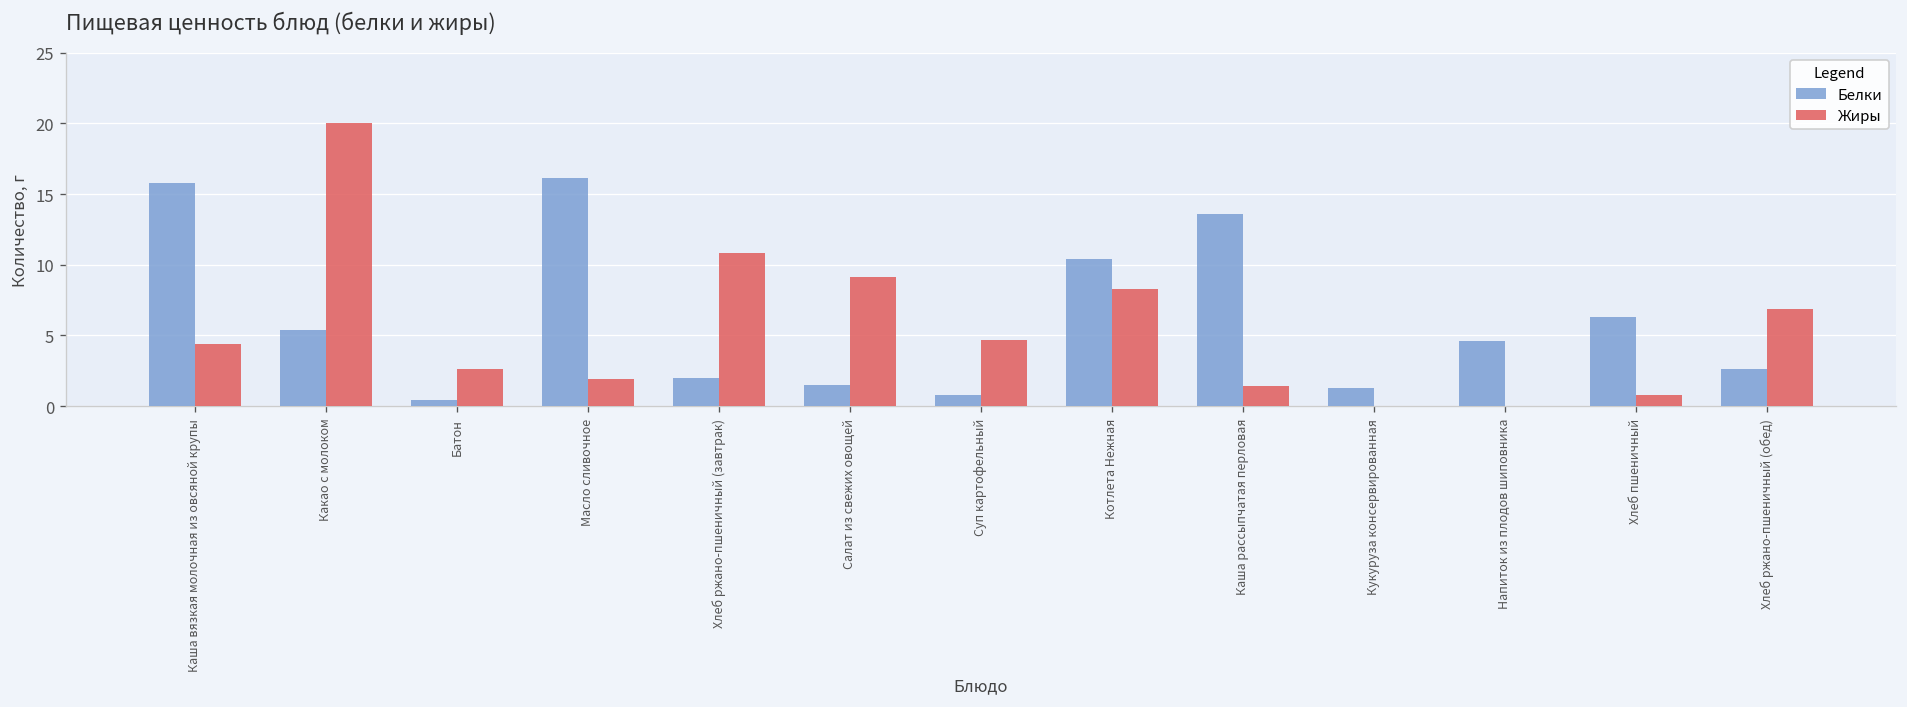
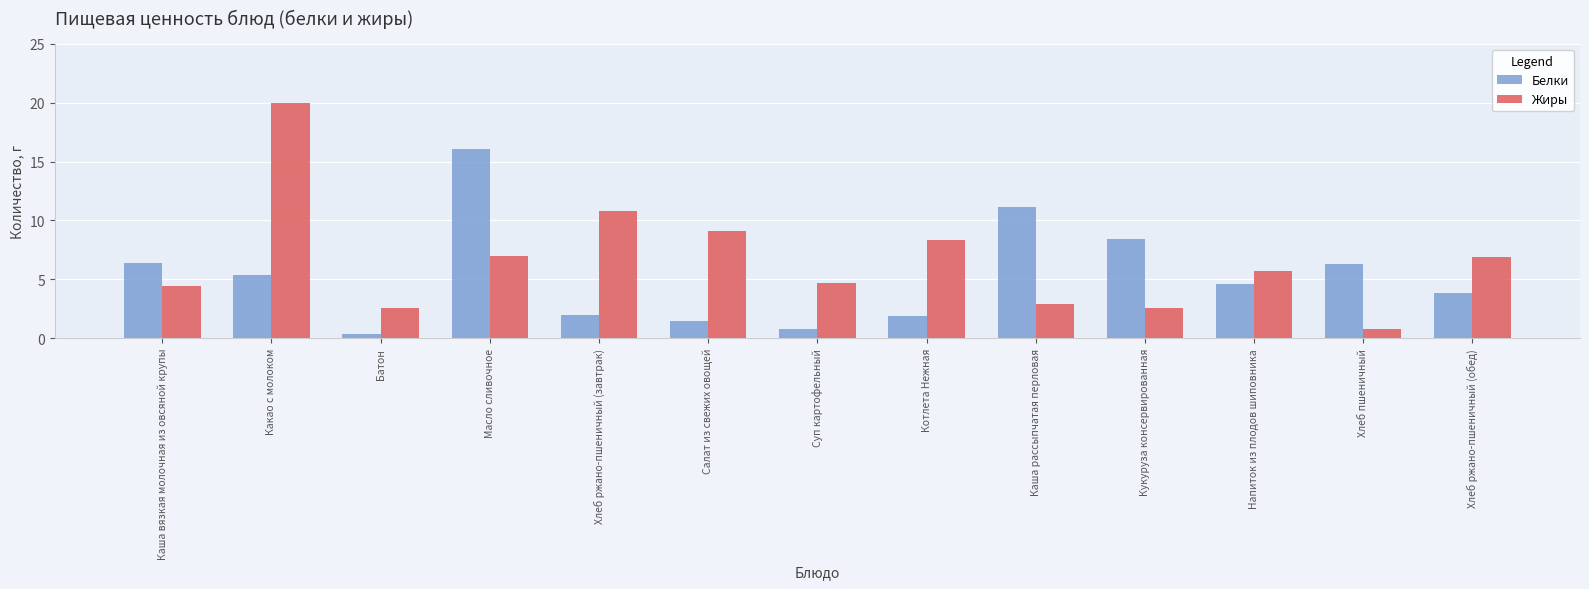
  {
    "Белки": {
-     "Каша вязкая молочная из овсяной крупы": 15.8,
+     "Каша вязкая молочная из овсяной крупы": 6.4,
      "Какао с молоком": 5.4,
      "Батон": 0.4,
      "Масло сливочное": 16.1,
      "Хлеб ржано-пшеничный (завтрак)": 2.0,
      "Салат из свежих овощей": 1.5,
      "Суп картофельный": 0.8,
-     "Котлета Нежная": 10.4,
-     "Каша рассыпчатая перловая": 13.6,
-     "Кукуруза консервированная": 1.3,
+     "Котлета Нежная": 1.9,
+     "Каша рассыпчатая перловая": 11.1,
+     "Кукуруза консервированная": 8.4,
      "Напиток из плодов шиповника": 4.6,
      "Хлеб пшеничный": 6.3,
-     "Хлеб ржано-пшеничный (обед)": 2.6
+     "Хлеб ржано-пшеничный (обед)": 3.8
    },
    "Жиры": {
      "Каша вязкая молочная из овсяной крупы": 4.4,
      "Какао с молоком": 20.0,
      "Батон": 2.6,
-     "Масло сливочное": 1.9,
+     "Масло сливочное": 7.0,
      "Хлеб ржано-пшеничный (завтрак)": 10.8,
      "Салат из свежих овощей": 9.1,
      "Суп картофельный": 4.7,
      "Котлета Нежная": 8.3,
-     "Каша рассыпчатая перловая": 1.4,
-     "Кукуруза консервированная": 0.0,
-     "Напиток из плодов шиповника": 0.0,
+     "Каша рассыпчатая перловая": 2.9,
+     "Кукуруза консервированная": 2.6,
+     "Напиток из плодов шиповника": 5.7,
      "Хлеб пшеничный": 0.8,
      "Хлеб ржано-пшеничный (обед)": 6.9
    }
  }
